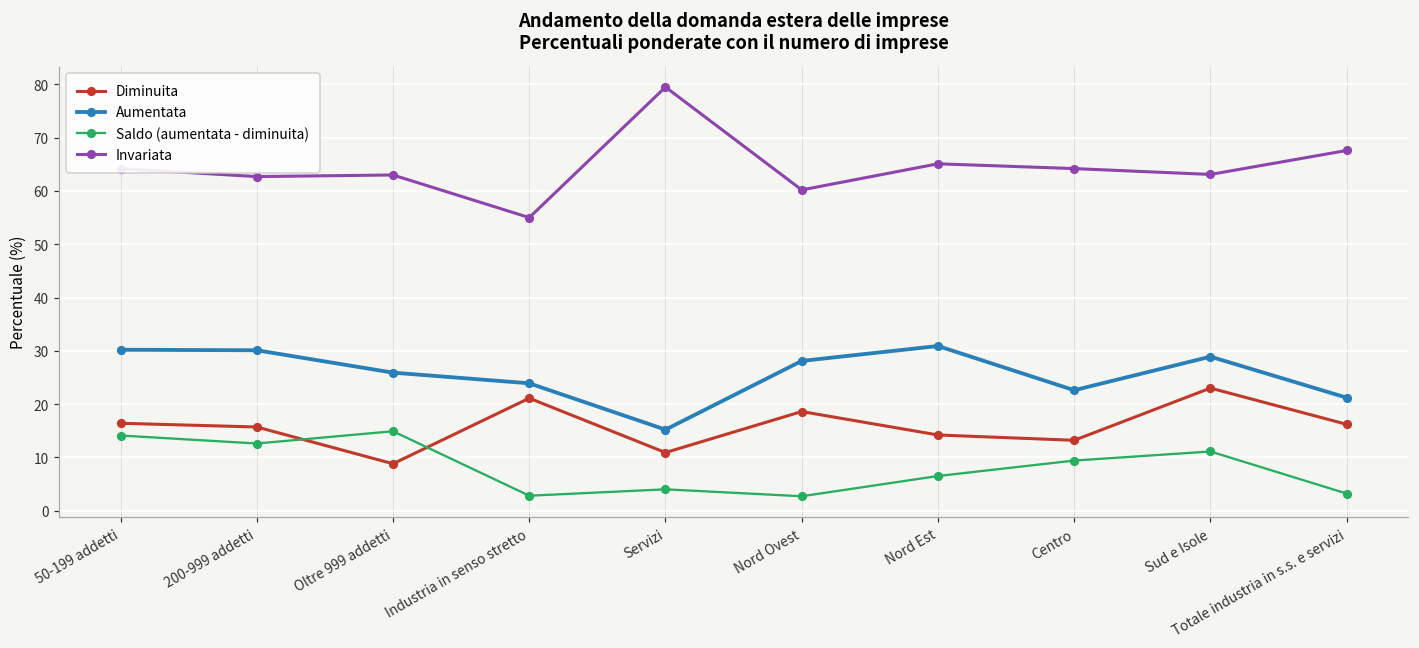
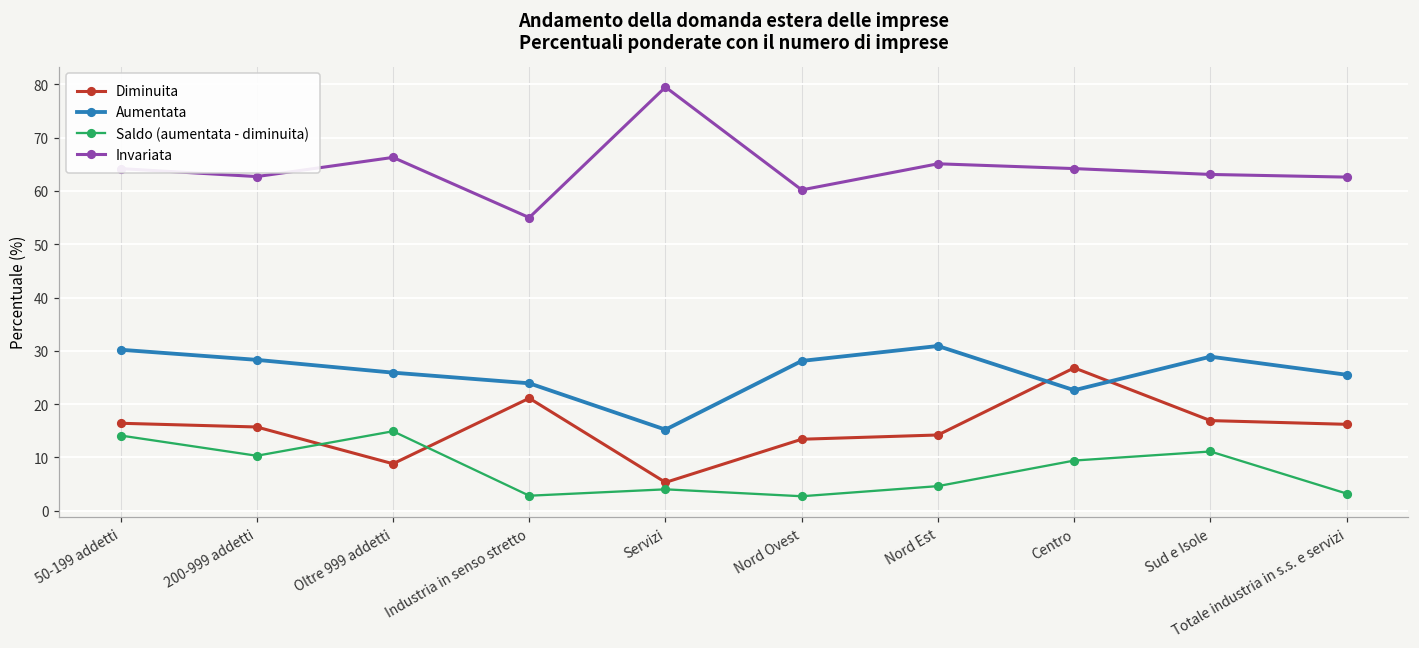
  {
    "Diminuita": {
      "50-199 addetti": 16,
      "200-999 addetti": 16,
      "Oltre 999 addetti": 9,
      "Industria in senso stretto": 21,
-     "Servizi": 11,
-     "Nord Ovest": 19,
+     "Servizi": 5,
+     "Nord Ovest": 13,
      "Nord Est": 14,
-     "Centro": 13,
-     "Sud e Isole": 23,
+     "Centro": 27,
+     "Sud e Isole": 17,
      "Totale industria in s.s. e servizi": 16
    },
    "Aumentata": {
      "50-199 addetti": 30,
-     "200-999 addetti": 30,
+     "200-999 addetti": 28,
      "Oltre 999 addetti": 26,
      "Industria in senso stretto": 24,
      "Servizi": 15,
      "Nord Ovest": 28,
      "Nord Est": 31,
      "Centro": 23,
      "Sud e Isole": 29,
-     "Totale industria in s.s. e servizi": 21
+     "Totale industria in s.s. e servizi": 26
    },
    "Saldo (aumentata - diminuita)": {
      "50-199 addetti": 14,
-     "200-999 addetti": 13,
+     "200-999 addetti": 10,
      "Oltre 999 addetti": 15,
      "Industria in senso stretto": 3,
      "Servizi": 4,
      "Nord Ovest": 3,
-     "Nord Est": 7,
+     "Nord Est": 5,
      "Centro": 9,
      "Sud e Isole": 11,
      "Totale industria in s.s. e servizi": 3
    },
    "Invariata": {
      "200-999 addetti": 63,
-     "Oltre 999 addetti": 63,
+     "Oltre 999 addetti": 66,
      "Industria in senso stretto": 55,
      "Servizi": 80,
      "Nord Ovest": 60,
      "Nord Est": 65,
      "Centro": 64,
      "Sud e Isole": 63,
-     "Totale industria in s.s. e servizi": 68
+     "Totale industria in s.s. e servizi": 63
    }
  }
